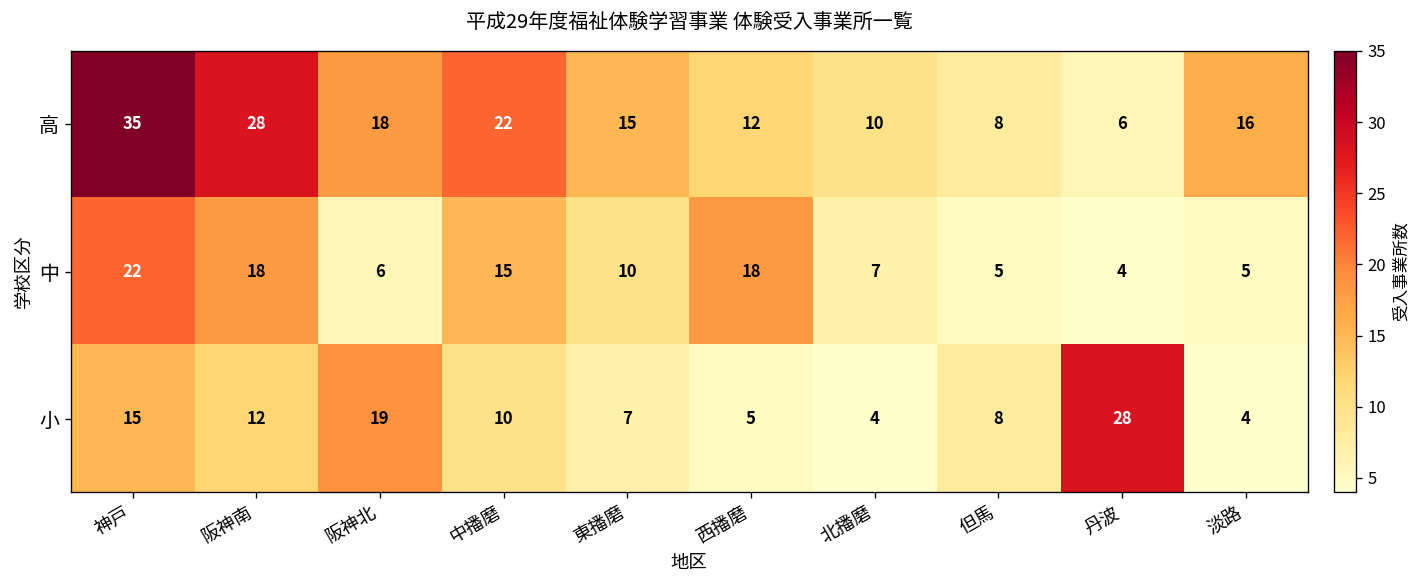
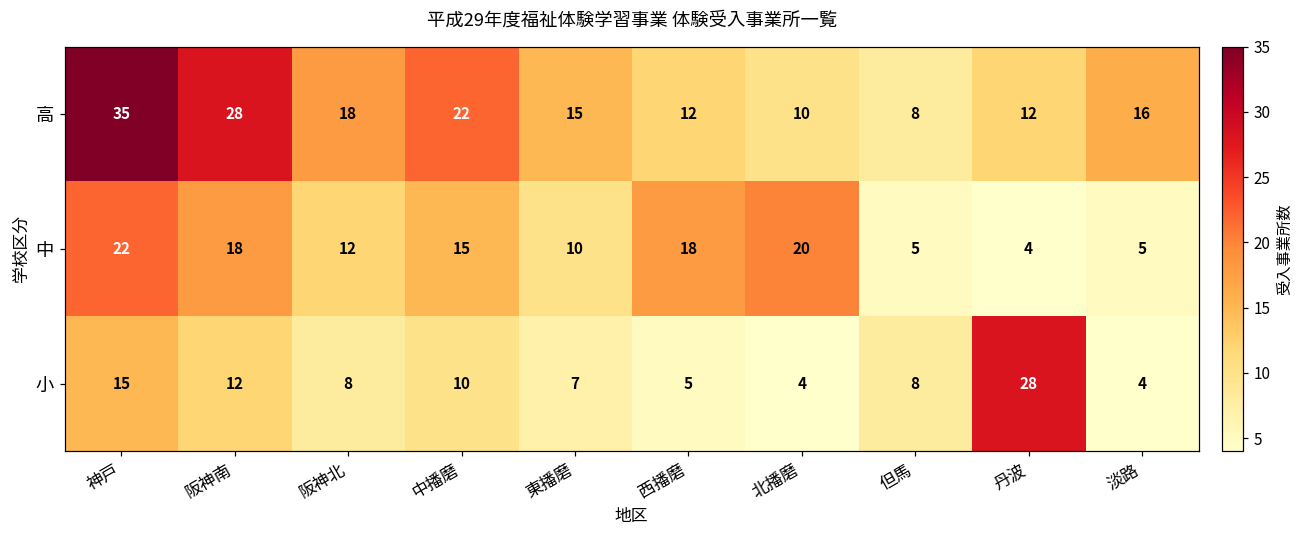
  {
    "高": {
      "神戸": 35,
      "阪神南": 28,
      "阪神北": 18,
      "中播磨": 22,
      "東播磨": 15,
      "西播磨": 12,
      "北播磨": 10,
      "但馬": 8,
-     "丹波": 6,
+     "丹波": 12,
      "淡路": 16
    },
    "中": {
      "神戸": 22,
      "阪神南": 18,
-     "阪神北": 6,
+     "阪神北": 12,
      "中播磨": 15,
      "東播磨": 10,
      "西播磨": 18,
-     "北播磨": 7,
+     "北播磨": 20,
      "但馬": 5,
      "丹波": 4,
      "淡路": 5
    },
    "小": {
      "神戸": 15,
      "阪神南": 12,
-     "阪神北": 19,
+     "阪神北": 8,
      "中播磨": 10,
      "東播磨": 7,
      "西播磨": 5,
      "北播磨": 4,
      "但馬": 8,
      "丹波": 28,
      "淡路": 4
    }
  }
